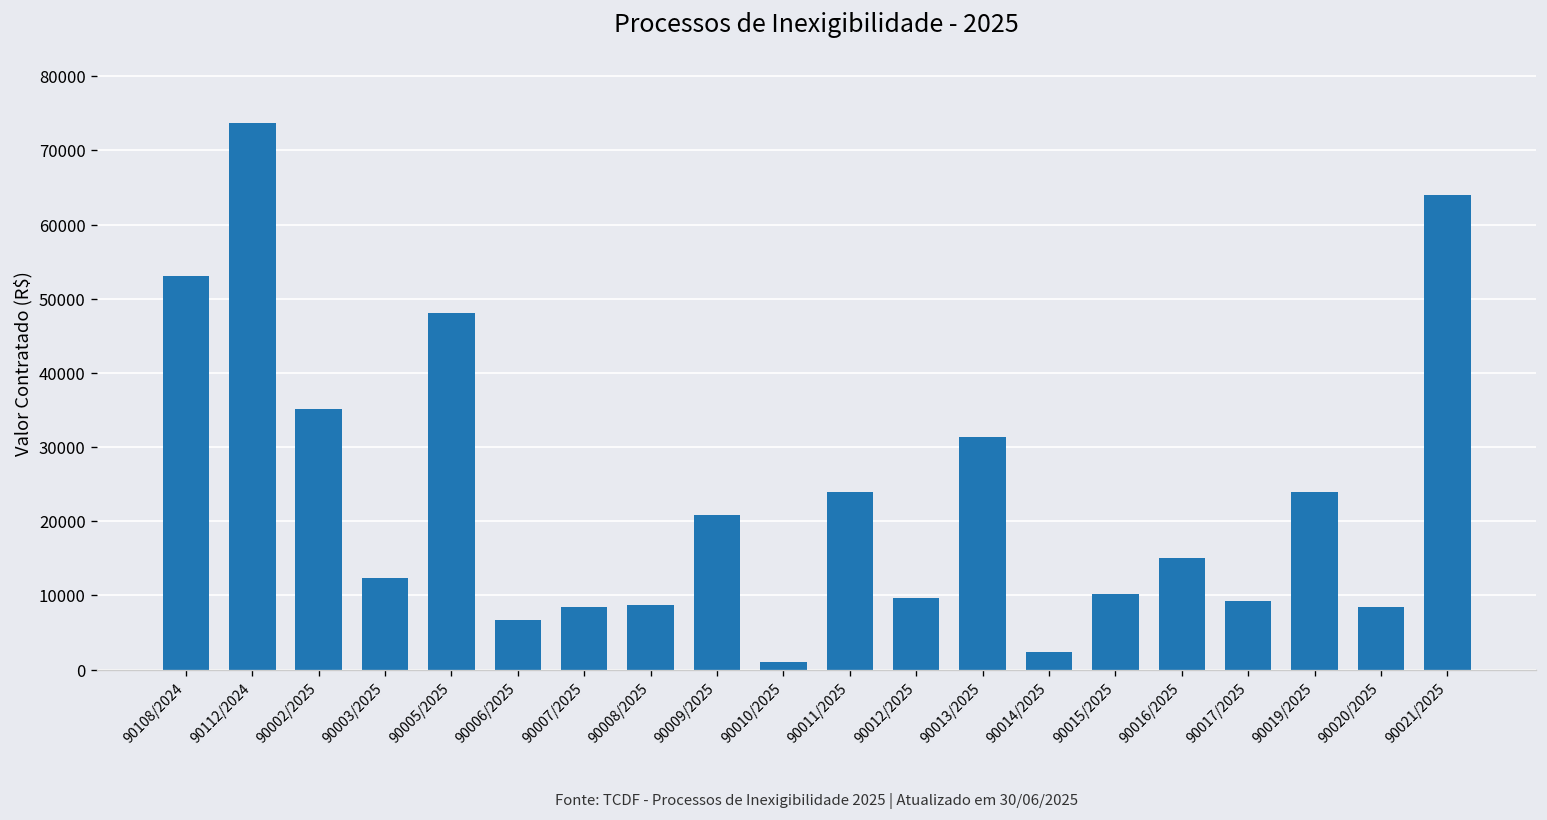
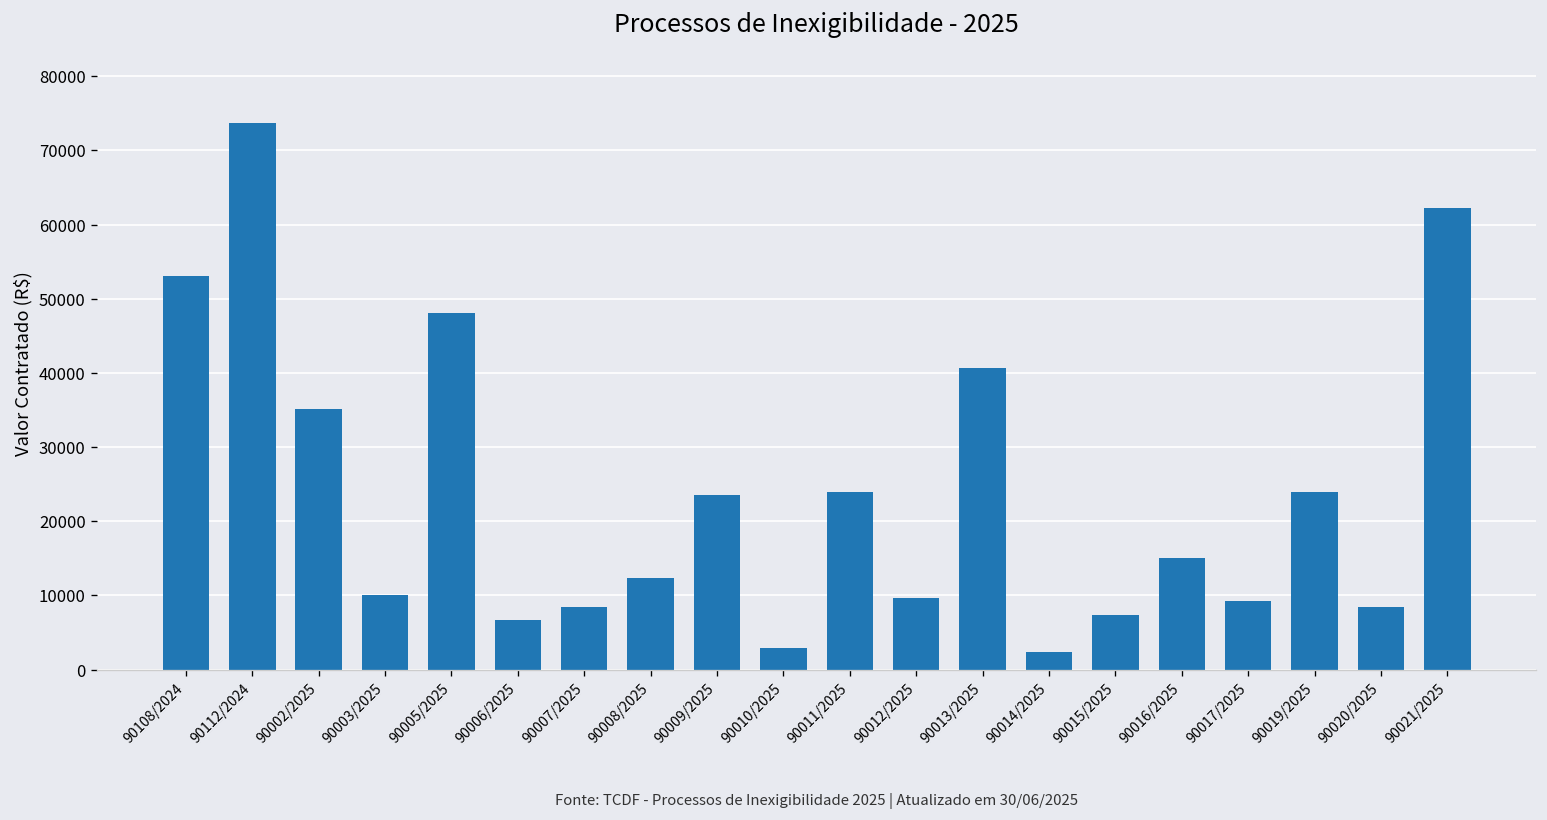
  {
    "90108/2024": 53000,
    "90112/2024": 74000,
    "90002/2025": 35000,
-   "90003/2025": 12000,
+   "90003/2025": 10000,
    "90005/2025": 48000,
    "90006/2025": 7000,
    "90007/2025": 8000,
-   "90008/2025": 9000,
-   "90009/2025": 21000,
-   "90010/2025": 1000,
+   "90008/2025": 12000,
+   "90009/2025": 24000,
+   "90010/2025": 3000,
    "90011/2025": 24000,
    "90012/2025": 10000,
-   "90013/2025": 31000,
+   "90013/2025": 41000,
    "90014/2025": 2000,
-   "90015/2025": 10000,
+   "90015/2025": 7000,
    "90016/2025": 15000,
    "90017/2025": 9000,
    "90019/2025": 24000,
    "90020/2025": 8000,
-   "90021/2025": 64000
+   "90021/2025": 62000
  }
